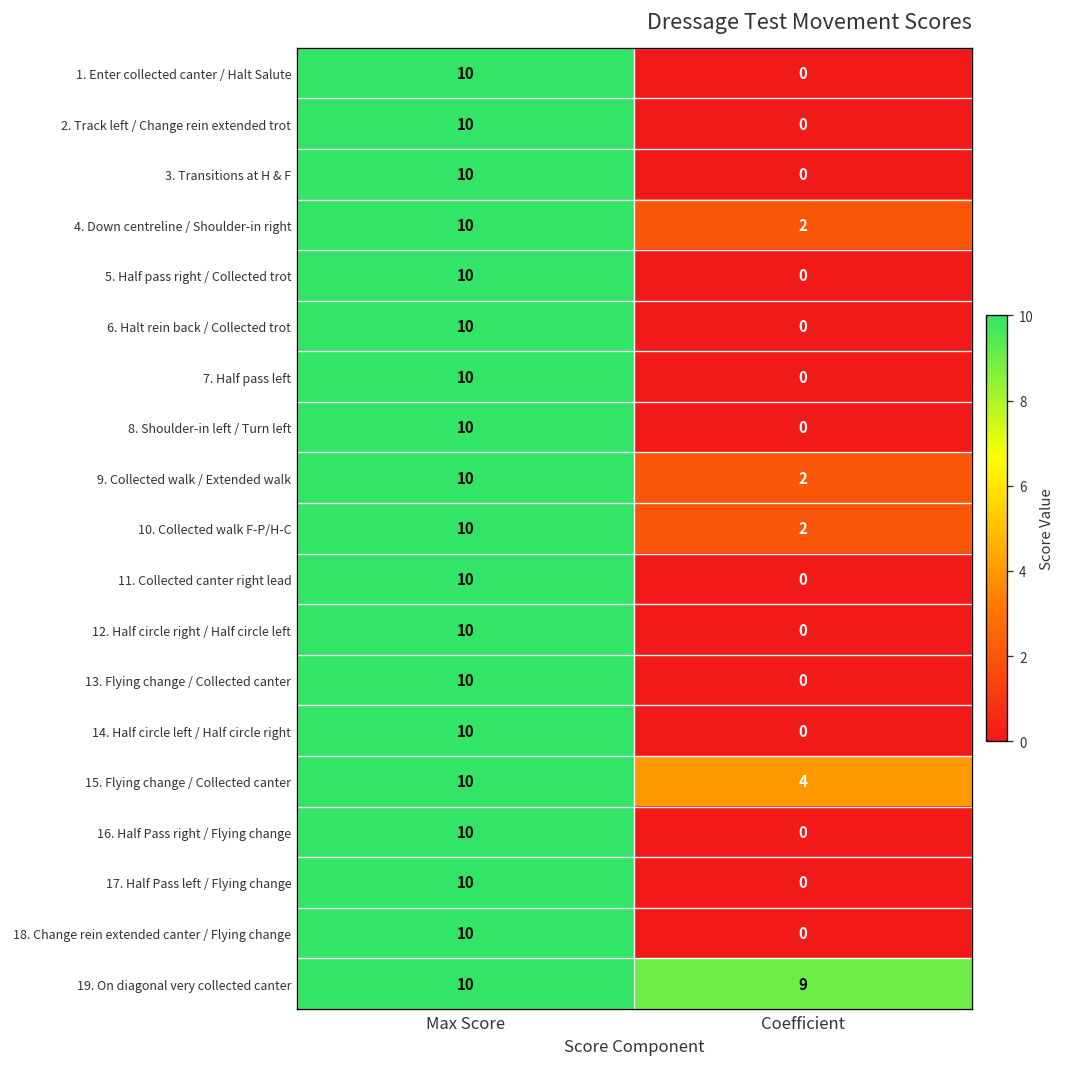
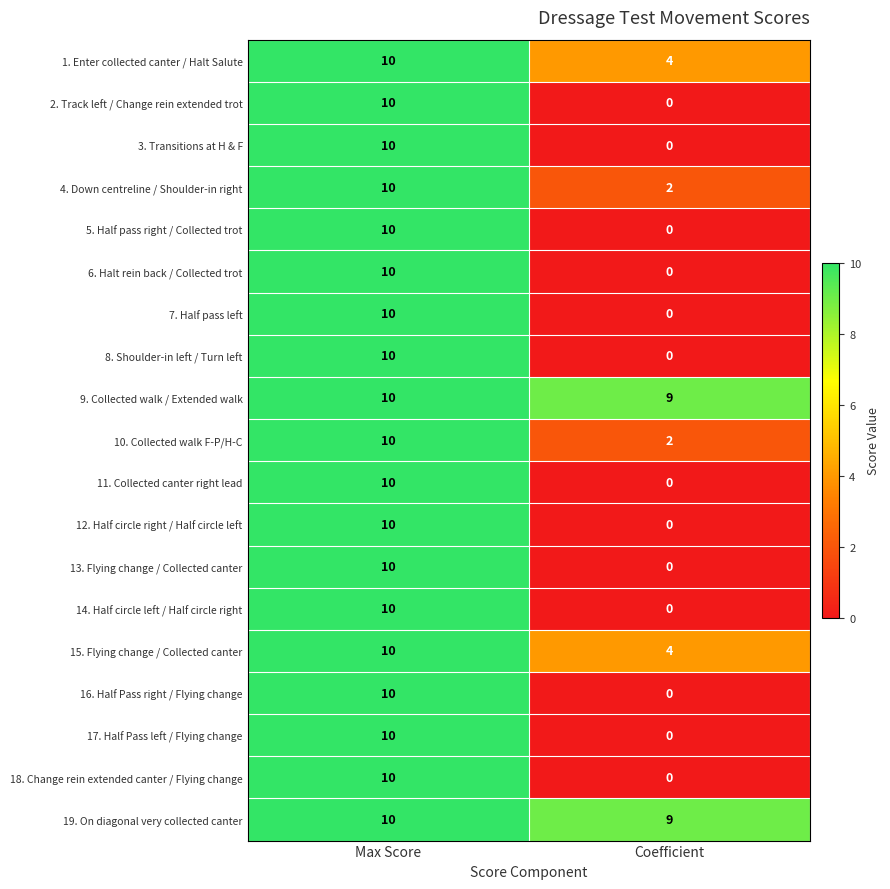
  {
    "1. Enter collected canter / Halt Salute": {
      "Max Score": 10,
-     "Coefficient": 0
+     "Coefficient": 4
    },
    "2. Track left / Change rein extended trot": {
      "Max Score": 10,
      "Coefficient": 0
    },
    "3. Transitions at H & F": {
      "Max Score": 10,
      "Coefficient": 0
    },
    "4. Down centreline / Shoulder-in right": {
      "Max Score": 10,
      "Coefficient": 2
    },
    "5. Half pass right / Collected trot": {
      "Max Score": 10,
      "Coefficient": 0
    },
    "6. Halt rein back / Collected trot": {
      "Max Score": 10,
      "Coefficient": 0
    },
    "7. Half pass left": {
      "Max Score": 10,
      "Coefficient": 0
    },
    "8. Shoulder-in left / Turn left": {
      "Max Score": 10,
      "Coefficient": 0
    },
    "9. Collected walk / Extended walk": {
      "Max Score": 10,
-     "Coefficient": 2
+     "Coefficient": 9
    },
    "10. Collected walk F-P/H-C": {
      "Max Score": 10,
      "Coefficient": 2
    },
    "11. Collected canter right lead": {
      "Max Score": 10,
      "Coefficient": 0
    },
    "12. Half circle right / Half circle left": {
      "Max Score": 10,
      "Coefficient": 0
    },
    "13. Flying change / Collected canter": {
      "Max Score": 10,
      "Coefficient": 0
    },
    "14. Half circle left / Half circle right": {
      "Max Score": 10,
      "Coefficient": 0
    },
    "15. Flying change / Collected canter": {
      "Max Score": 10,
      "Coefficient": 4
    },
    "16. Half Pass right / Flying change": {
      "Max Score": 10,
      "Coefficient": 0
    },
    "17. Half Pass left / Flying change": {
      "Max Score": 10,
      "Coefficient": 0
    },
    "18. Change rein extended canter / Flying change": {
      "Max Score": 10,
      "Coefficient": 0
    },
    "19. On diagonal very collected canter": {
      "Max Score": 10,
      "Coefficient": 9
    }
  }
